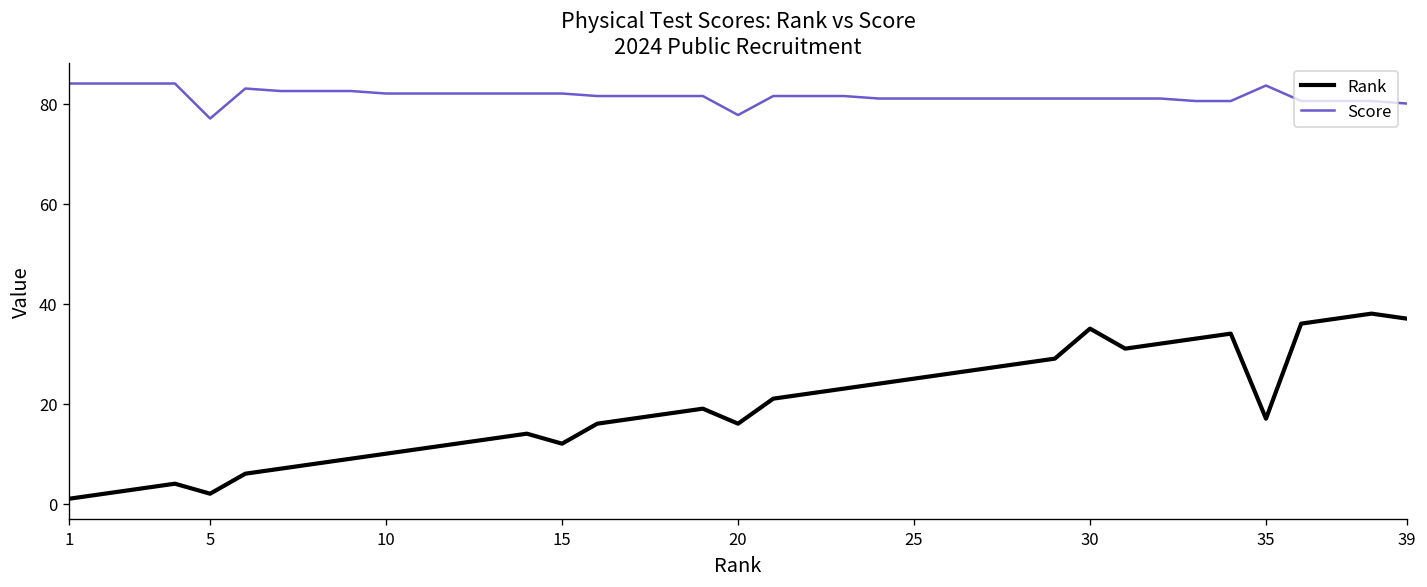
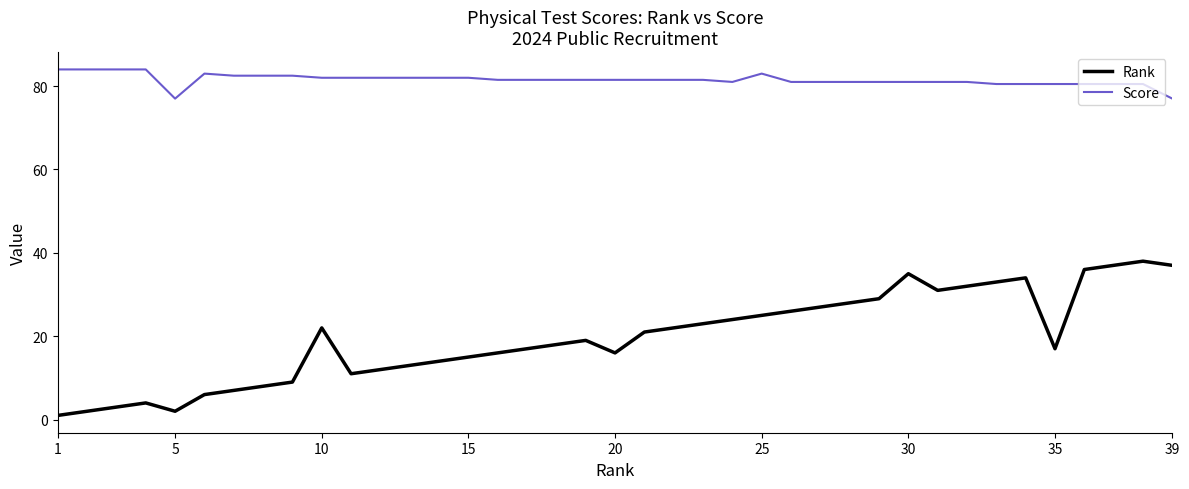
  {
    "Rank": {
      "1": 1,
      "5": 2,
-     "10": 10,
-     "15": 12,
+     "10": 22,
+     "15": 15,
      "20": 16,
      "25": 25,
      "30": 35,
      "35": 17,
      "39": 37
    },
    "Score": {
      "1": 84,
      "5": 77,
      "10": 82,
      "15": 82,
-     "20": 78,
-     "25": 81,
+     "20": 82,
+     "25": 83,
      "30": 81,
-     "35": 84,
-     "39": 80
+     "35": 81,
+     "39": 77
    }
  }
